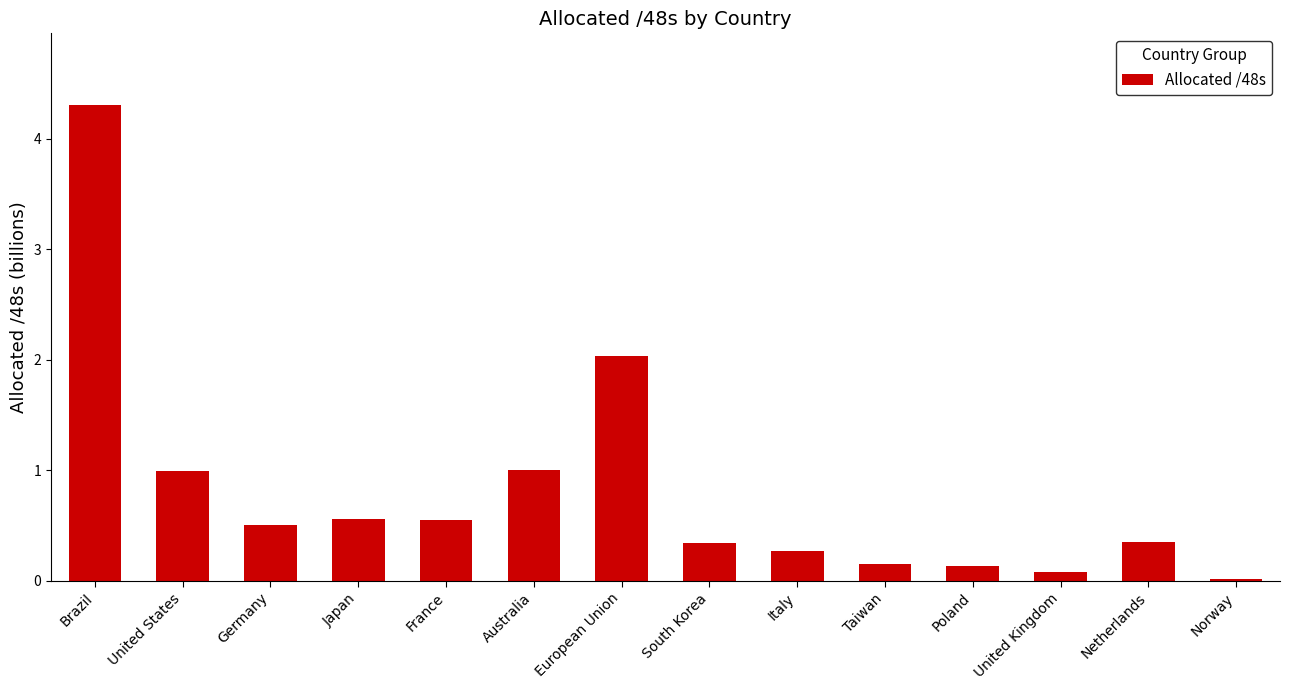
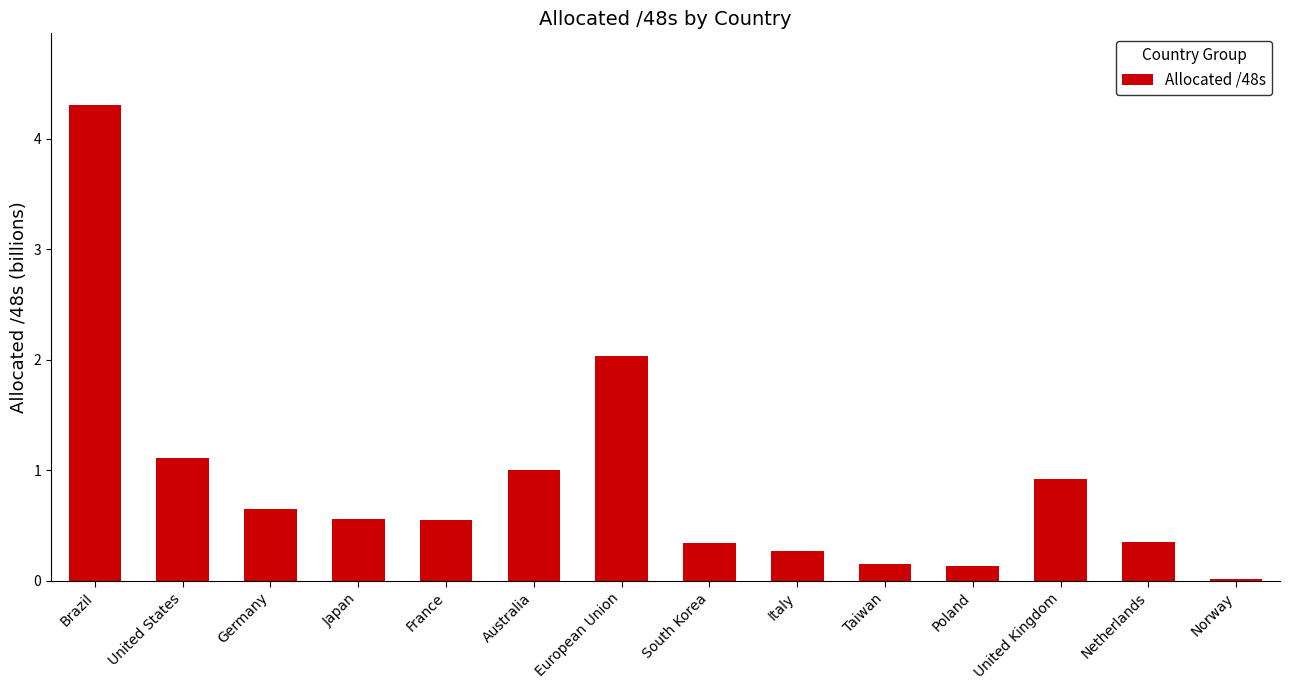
  {
    "Brazil": 4.31,
-   "United States": 0.99,
-   "Germany": 0.50,
+   "United States": 1.11,
+   "Germany": 0.65,
    "Japan": 0.56,
    "France": 0.55,
    "Australia": 1.01,
    "European Union": 2.04,
    "South Korea": 0.34,
    "Italy": 0.27,
    "Taiwan": 0.15,
    "Poland": 0.14,
-   "United Kingdom": 0.08,
+   "United Kingdom": 0.92,
    "Netherlands": 0.35
  }
